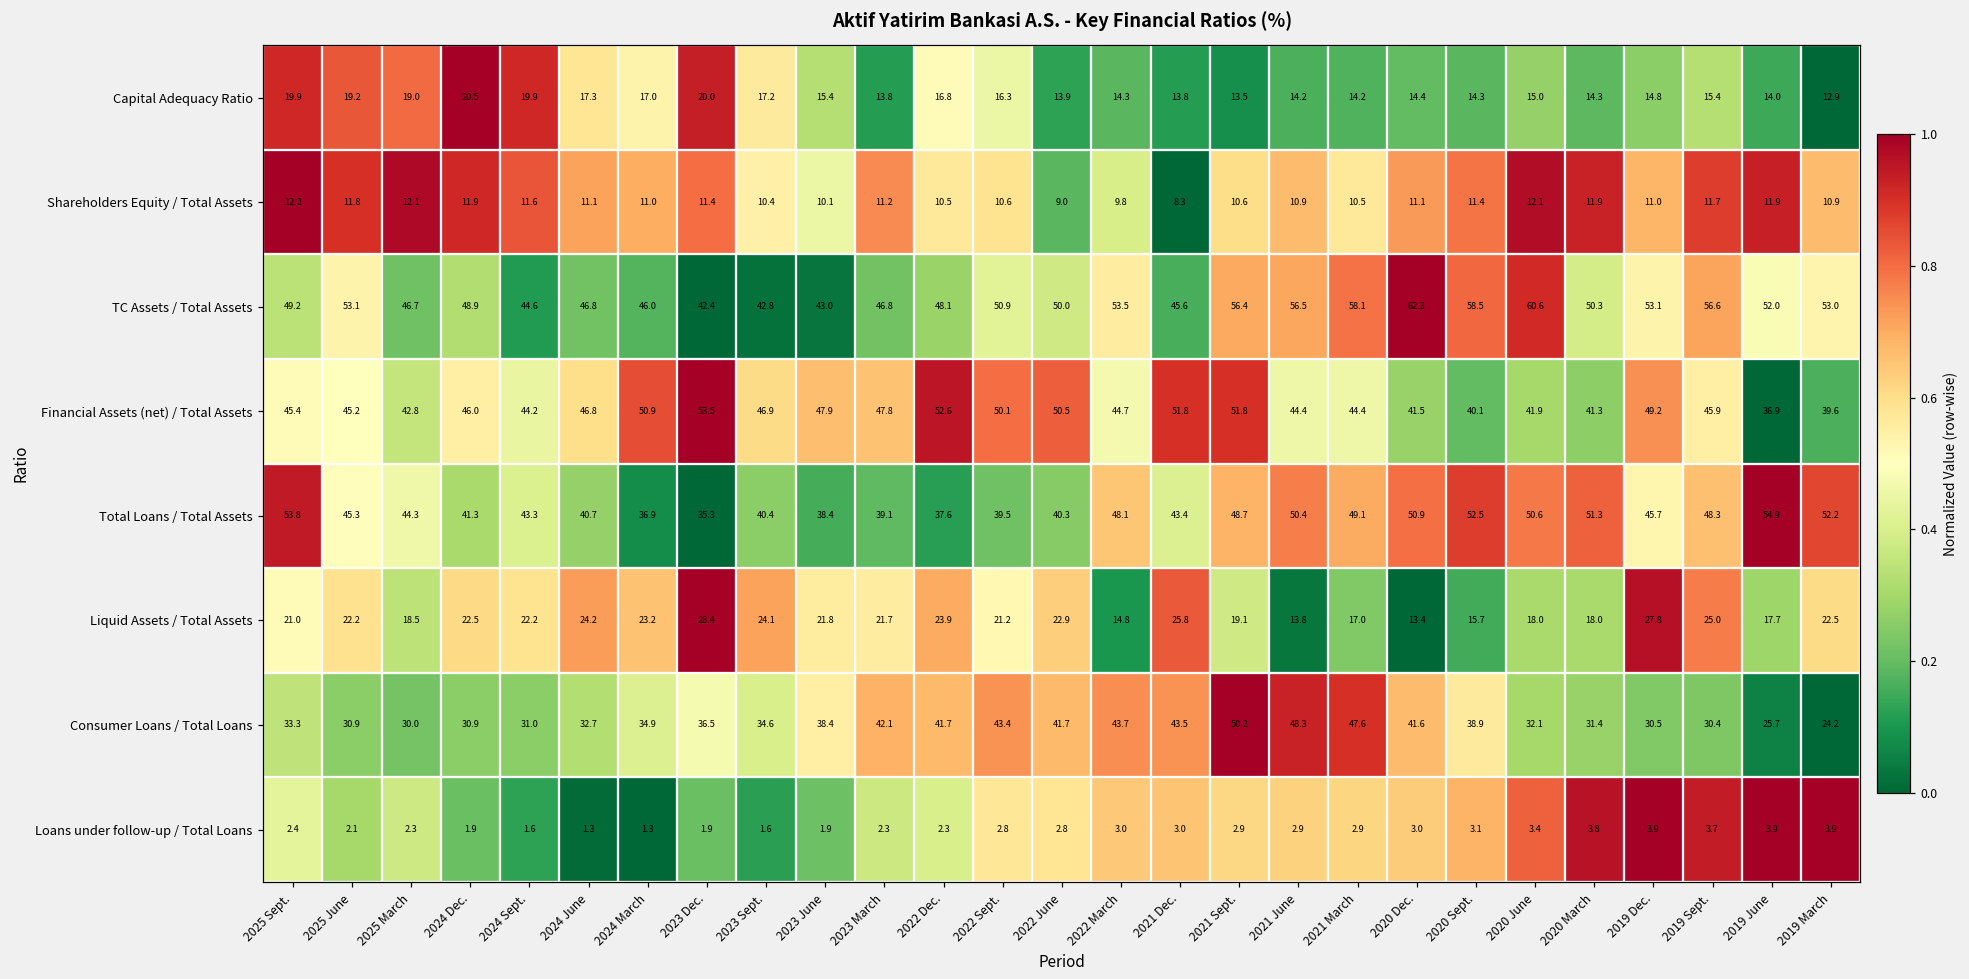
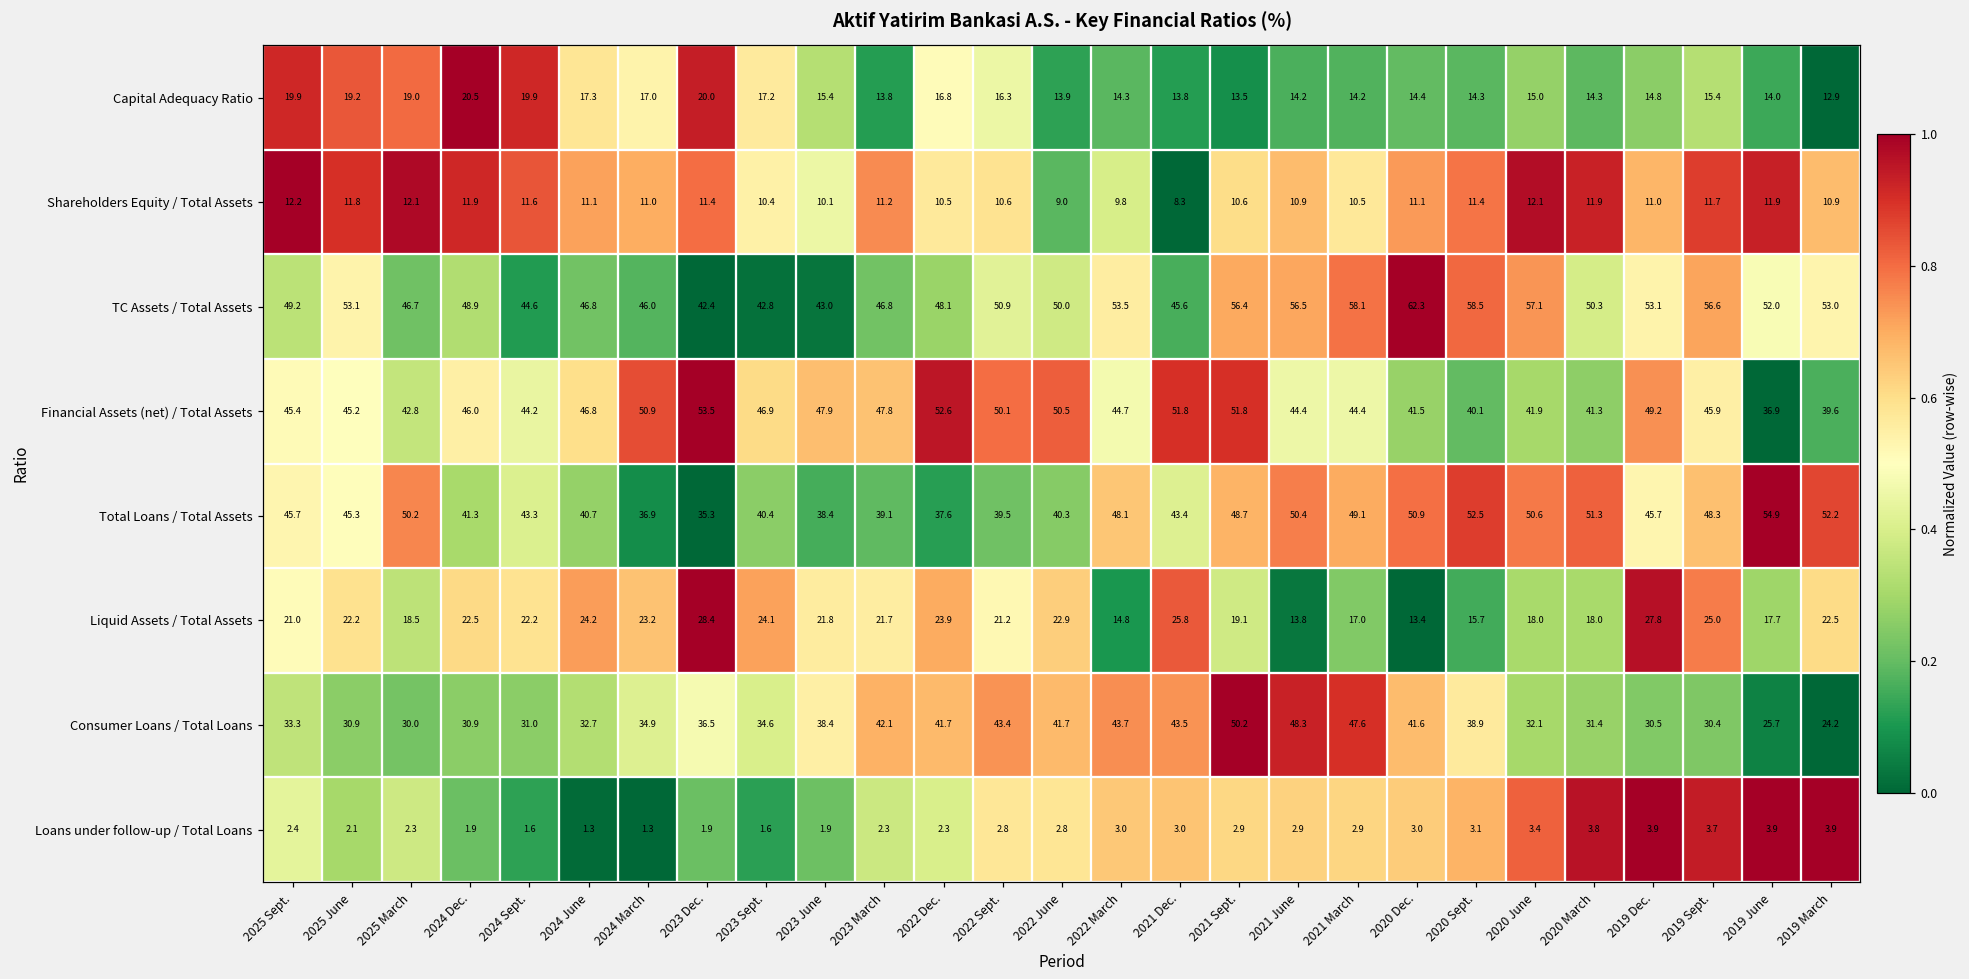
  {
    "TC Assets / Total Assets": {
      "2025 Sept.": 49.2,
      "2025 June": 53.1,
      "2025 March": 46.7,
      "2024 Dec.": 48.9,
      "2024 Sept.": 44.6,
      "2024 June": 46.8,
      "2024 March": 46.0,
      "2023 Dec.": 42.4,
      "2023 Sept.": 42.8,
      "2023 June": 43.0,
      "2023 March": 46.8,
      "2022 Dec.": 48.1,
      "2022 Sept.": 50.9,
      "2022 June": 50.0,
      "2022 March": 53.5,
      "2021 Dec.": 45.6,
      "2021 Sept.": 56.4,
      "2021 June": 56.5,
      "2021 March": 58.1,
      "2020 Dec.": 62.3,
      "2020 Sept.": 58.5,
-     "2020 June": 60.6,
+     "2020 June": 57.1,
      "2020 March": 50.3,
      "2019 Dec.": 53.1,
      "2019 Sept.": 56.6,
      "2019 June": 52.0,
      "2019 March": 53.0
    },
    "Total Loans / Total Assets": {
-     "2025 Sept.": 53.8,
+     "2025 Sept.": 45.7,
      "2025 June": 45.3,
-     "2025 March": 44.3,
+     "2025 March": 50.2,
      "2024 Dec.": 41.3,
      "2024 Sept.": 43.3,
      "2024 June": 40.7,
      "2024 March": 36.9,
      "2023 Dec.": 35.3,
      "2023 Sept.": 40.4,
      "2023 June": 38.4,
      "2023 March": 39.1,
      "2022 Dec.": 37.6,
      "2022 Sept.": 39.5,
      "2022 June": 40.3,
      "2022 March": 48.1,
      "2021 Dec.": 43.4,
      "2021 Sept.": 48.7,
      "2021 June": 50.4,
      "2021 March": 49.1,
      "2020 Dec.": 50.9,
      "2020 Sept.": 52.5,
      "2020 June": 50.6,
      "2020 March": 51.3,
      "2019 Dec.": 45.7,
      "2019 Sept.": 48.3,
      "2019 June": 54.9,
      "2019 March": 52.2
    }
  }
